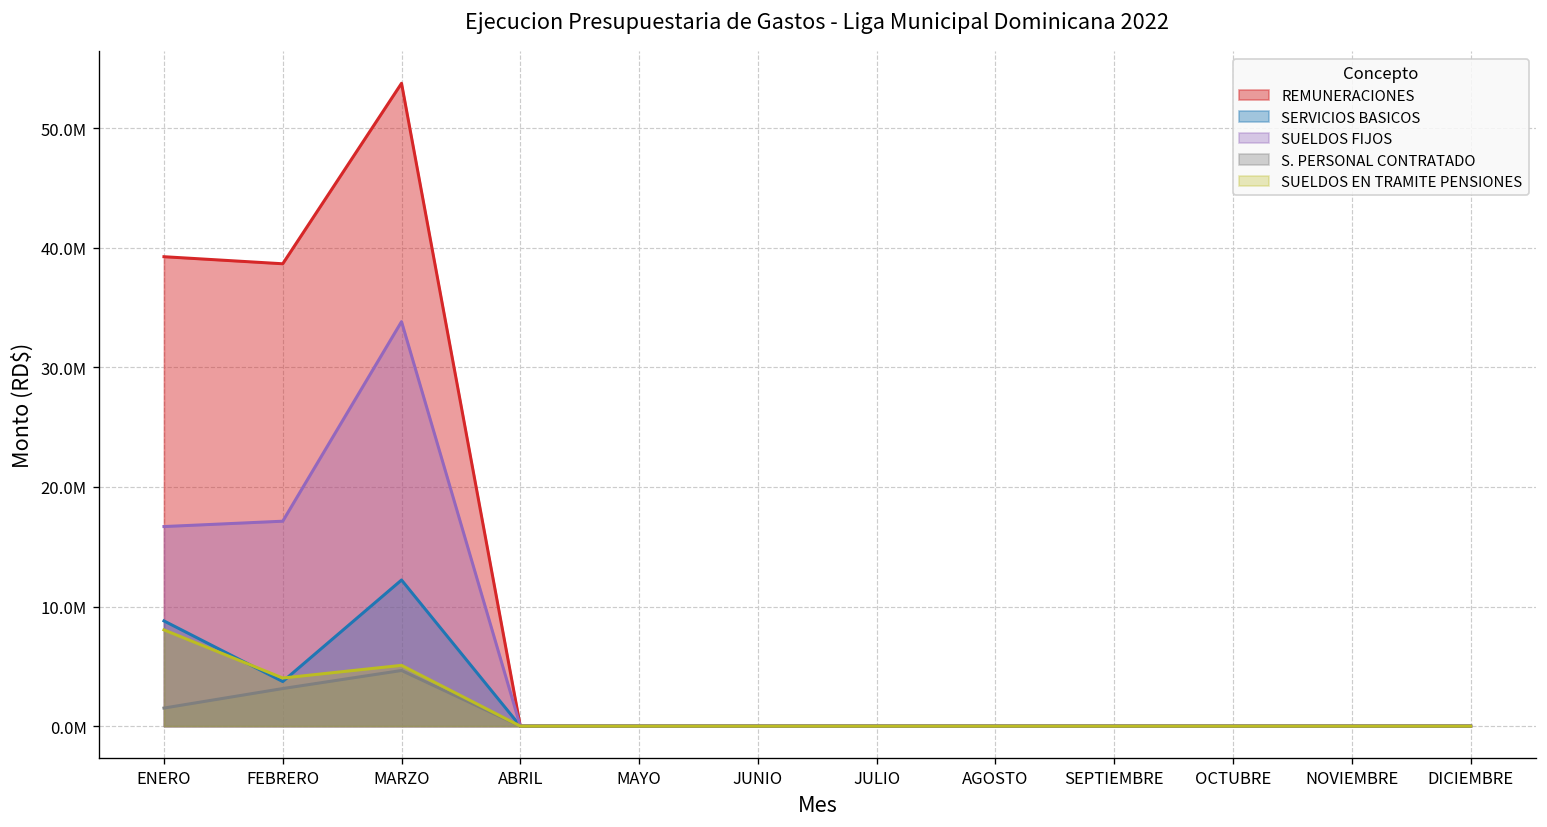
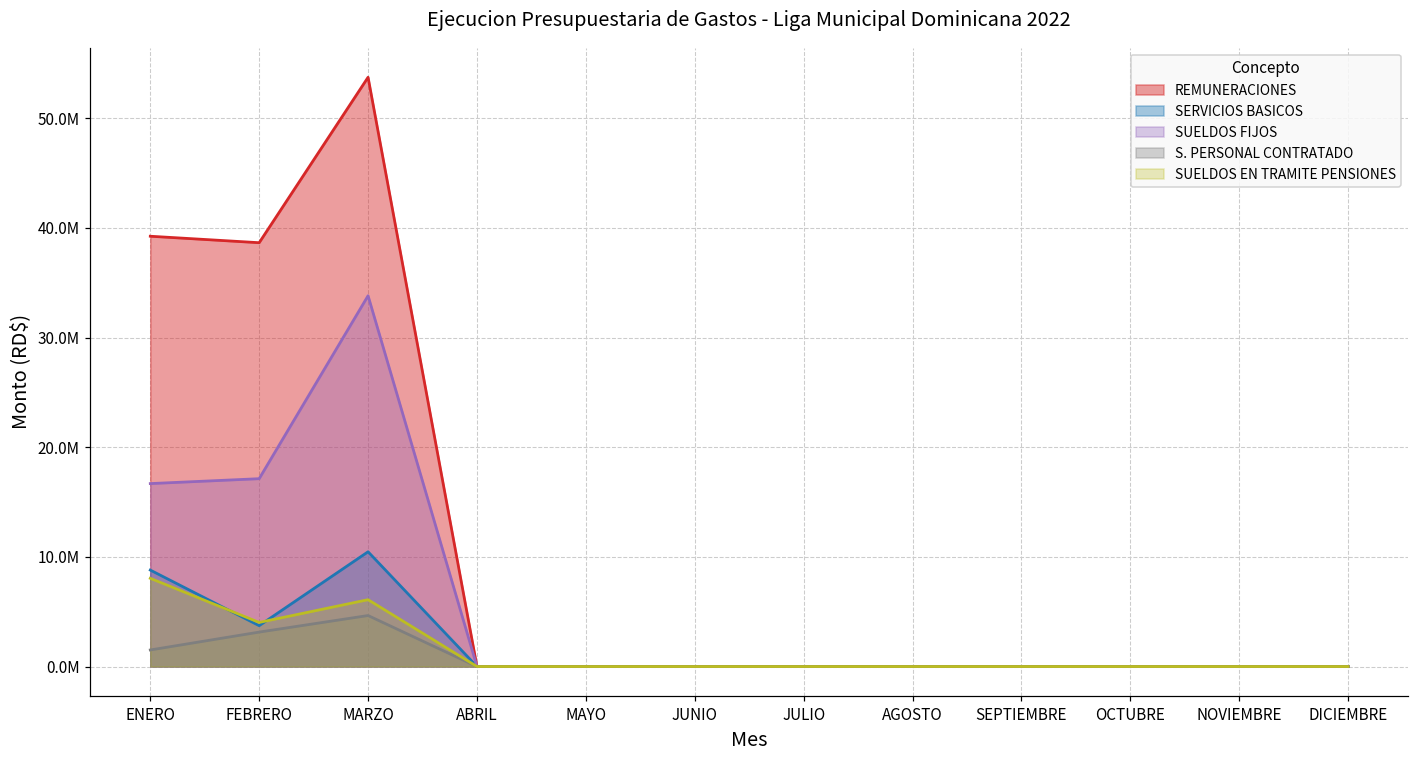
  {
    "REMUNERACIONES": {
      "ENERO": 39000000,
      "FEBRERO": 39000000,
      "MARZO": 54000000
    },
    "SERVICIOS BASICOS": {
      "ENERO": 9000000,
      "FEBRERO": 4000000,
-     "MARZO": 12000000
+     "MARZO": 10000000
    },
    "SUELDOS EN TRAMITE PENSIONES": {
      "ENERO": 8000000,
      "FEBRERO": 4000000,
-     "MARZO": 5000000
+     "MARZO": 6000000
    }
  }
